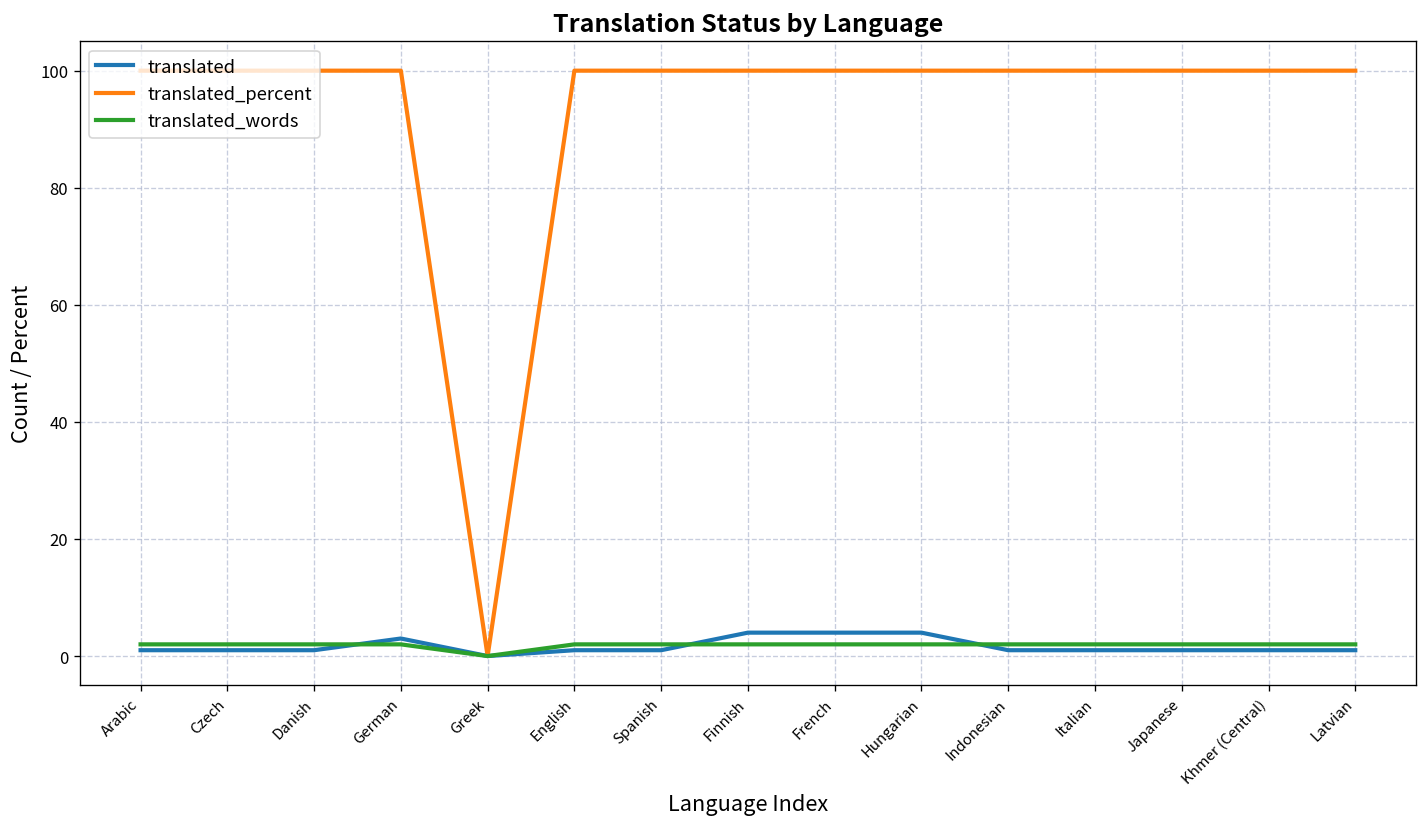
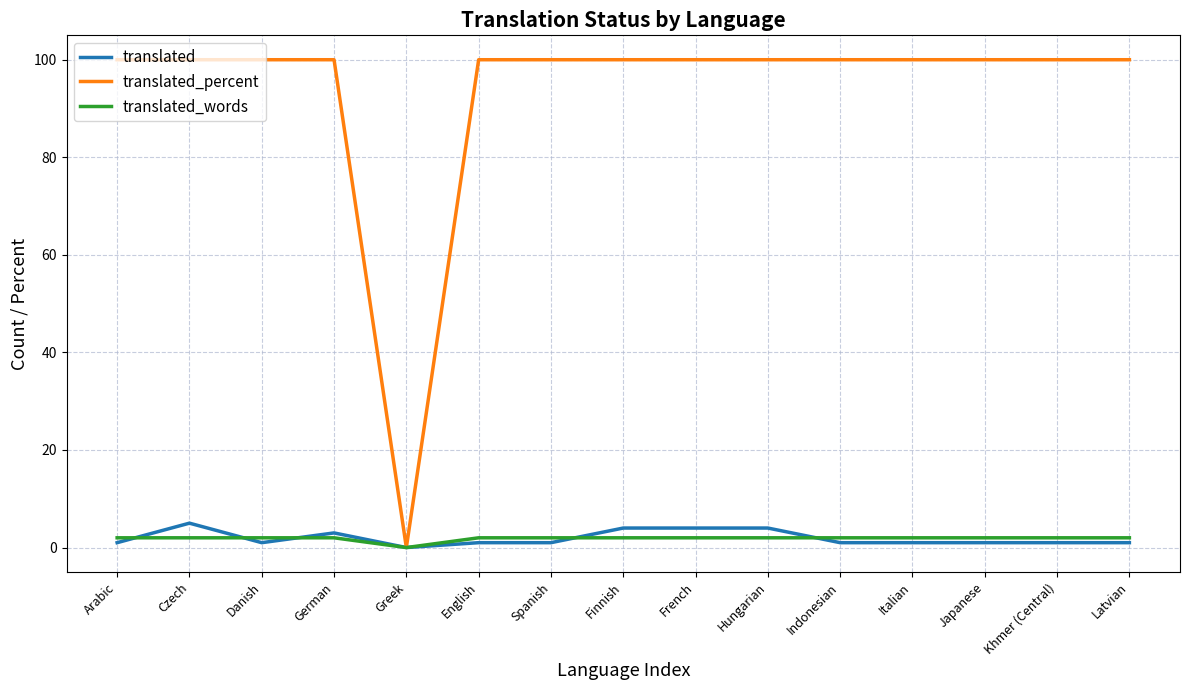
  {
    "translated": {
      "Arabic": 1,
-     "Czech": 1,
+     "Czech": 5,
      "Danish": 1,
      "German": 3,
      "English": 1,
      "Spanish": 1,
      "Finnish": 4,
      "French": 4,
      "Hungarian": 4,
      "Indonesian": 1,
      "Italian": 1,
      "Japanese": 1,
      "Khmer (Central)": 1,
      "Latvian": 1
    },
    "translated_percent": {
      "German": 100,
      "English": 100,
      "Spanish": 100,
      "Finnish": 100,
      "French": 100,
      "Hungarian": 100,
      "Indonesian": 100,
      "Italian": 100,
      "Japanese": 100,
      "Khmer (Central)": 100,
      "Latvian": 100
    },
    "translated_words": {
      "Arabic": 2,
      "Czech": 2,
      "Danish": 2,
      "German": 2,
      "English": 2,
      "Spanish": 2,
      "Finnish": 2,
      "French": 2,
      "Hungarian": 2,
      "Indonesian": 2,
      "Italian": 2,
      "Japanese": 2,
      "Khmer (Central)": 2,
      "Latvian": 2
    }
  }
